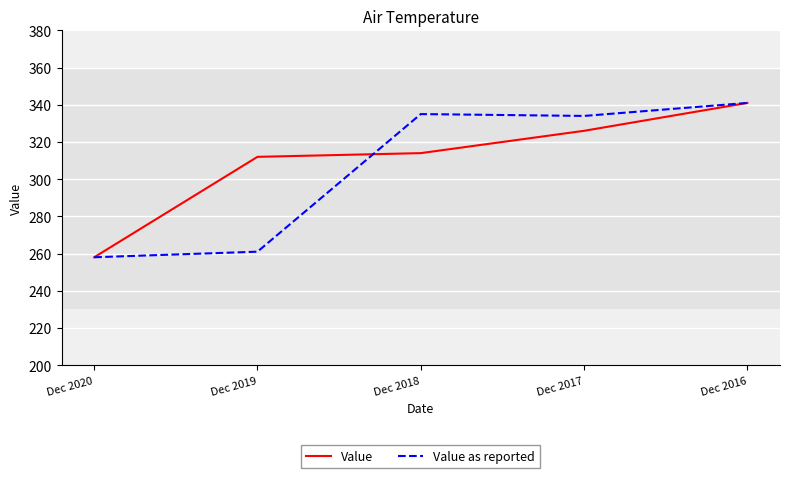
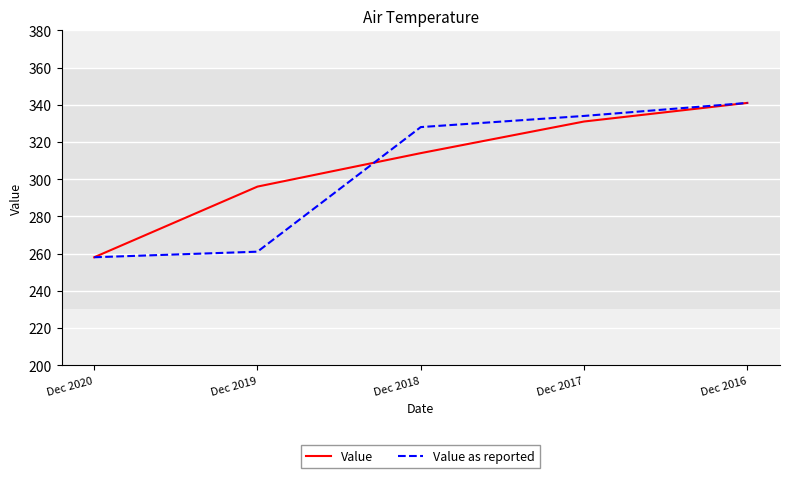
  {
    "Value": {
-     "Dec 2019": 312,
+     "Dec 2019": 296,
      "Dec 2018": 314,
-     "Dec 2017": 326
+     "Dec 2017": 331
    },
    "Value as reported": {
      "Dec 2019": 261,
-     "Dec 2018": 335,
+     "Dec 2018": 328,
      "Dec 2017": 334
    }
  }
